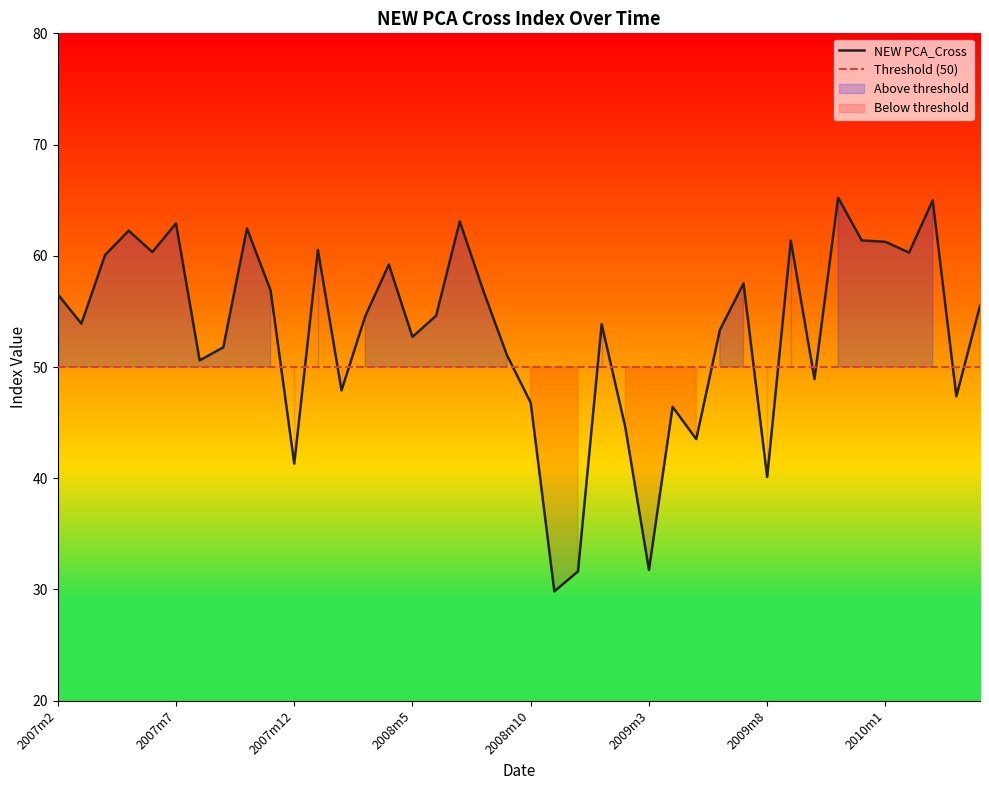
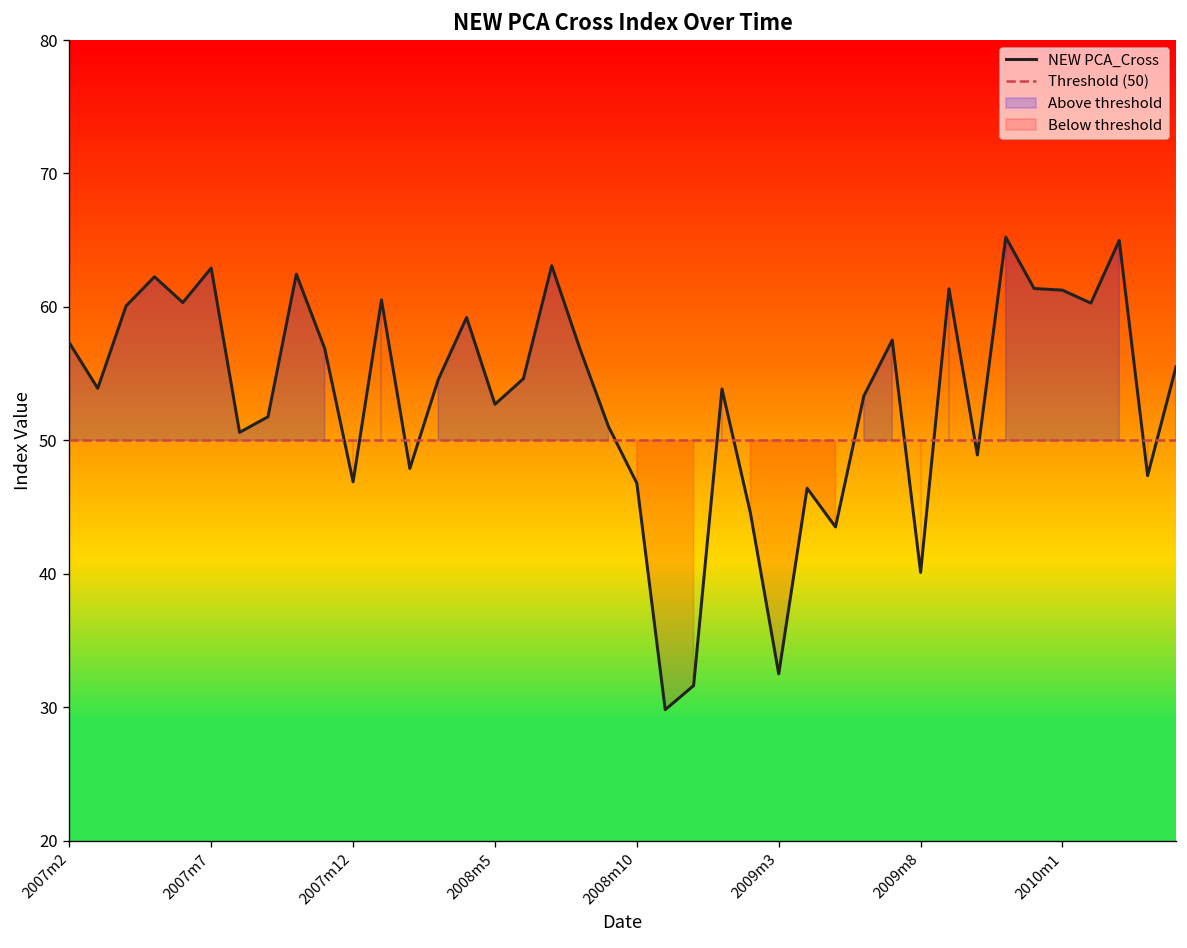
  {
    "NEW PCA_Cross": {
-     "2007m2": 56.5,
+     "2007m2": 57.3,
      "2007m7": 62.9,
-     "2007m12": 41.3,
+     "2007m12": 46.9,
      "2008m5": 52.7,
      "2008m10": 46.8,
-     "2009m3": 31.8,
+     "2009m3": 32.5,
      "2009m8": 40.1,
      "2010m1": 61.3
    },
    "Threshold (50)": {
      "2007m2": 50.0,
      "2007m7": 50.0,
      "2007m12": 50.0,
      "2008m5": 50.0,
      "2008m10": 50.0,
      "2009m3": 50.0,
      "2009m8": 50.0,
      "2010m1": 50.0
    }
  }
